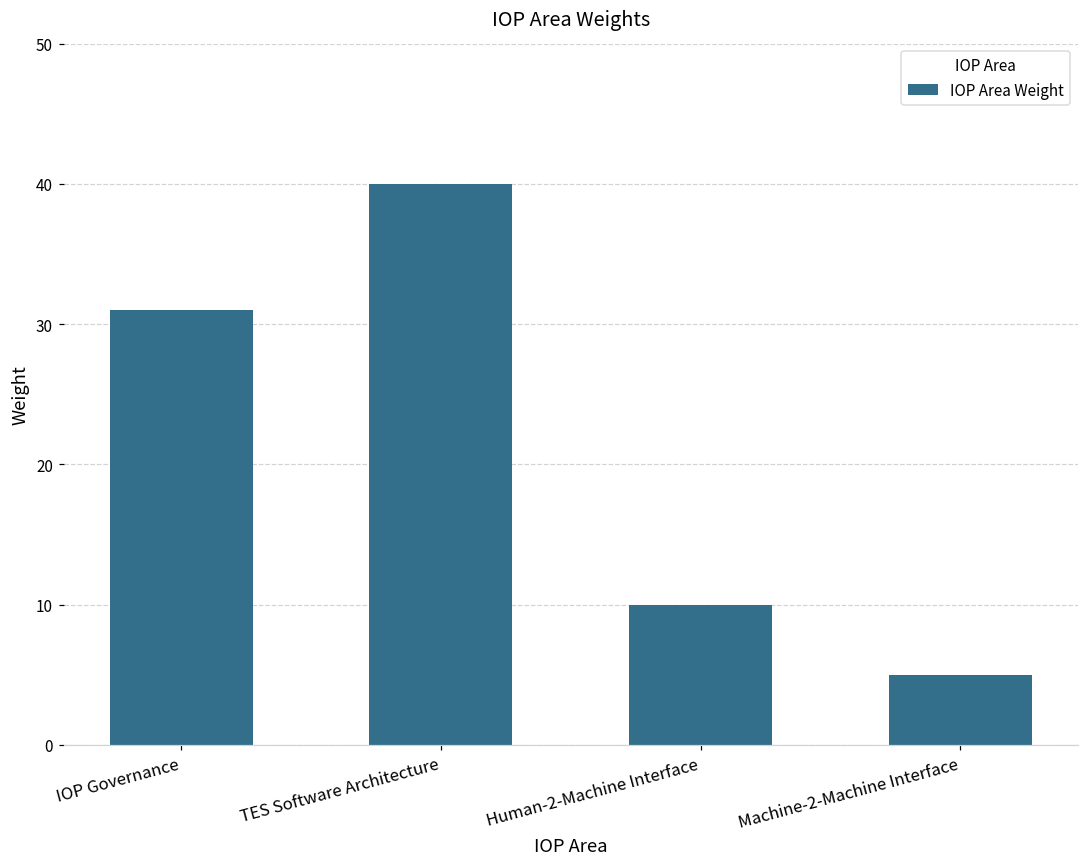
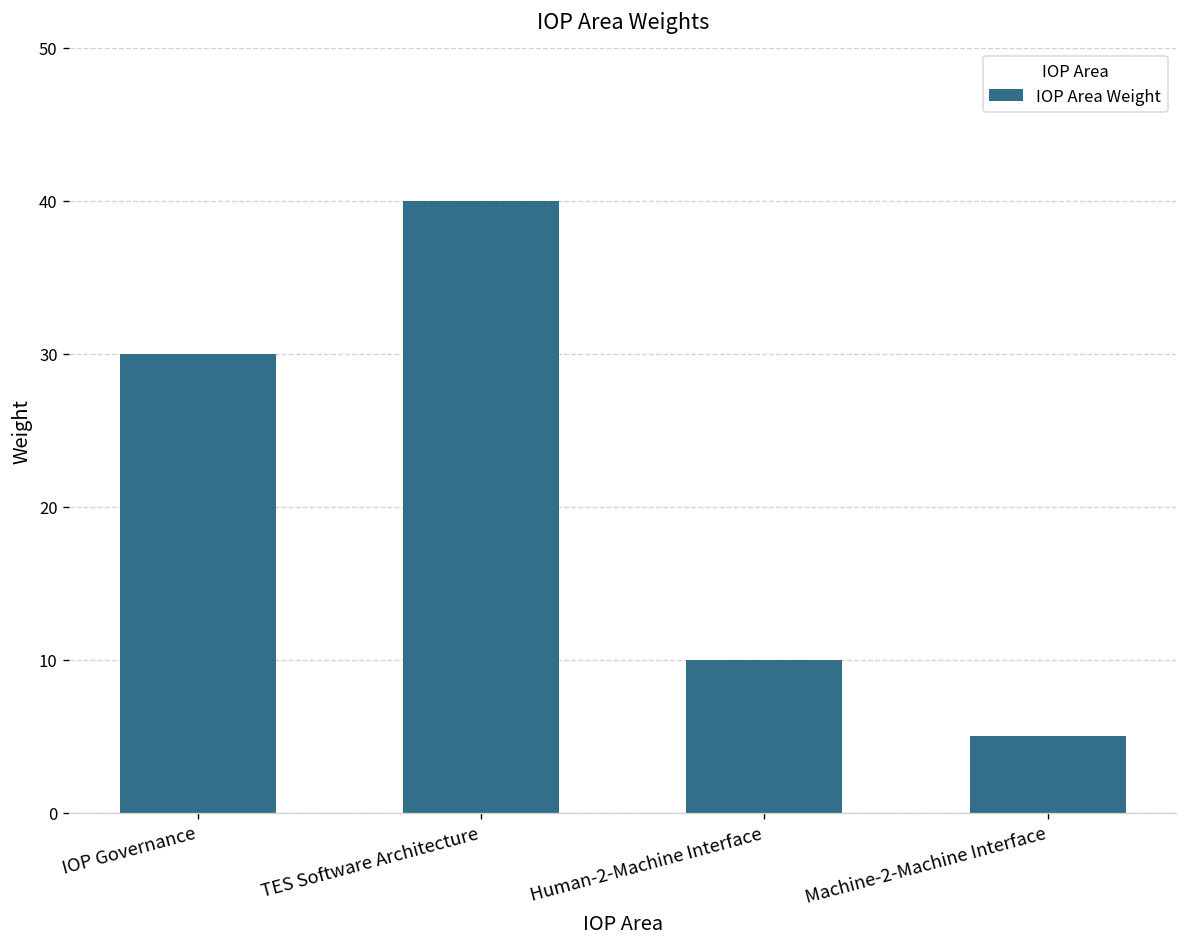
  {
-   "IOP Governance": 31,
+   "IOP Governance": 30,
    "TES Software Architecture": 40,
    "Human-2-Machine Interface": 10,
    "Machine-2-Machine Interface": 5
  }
